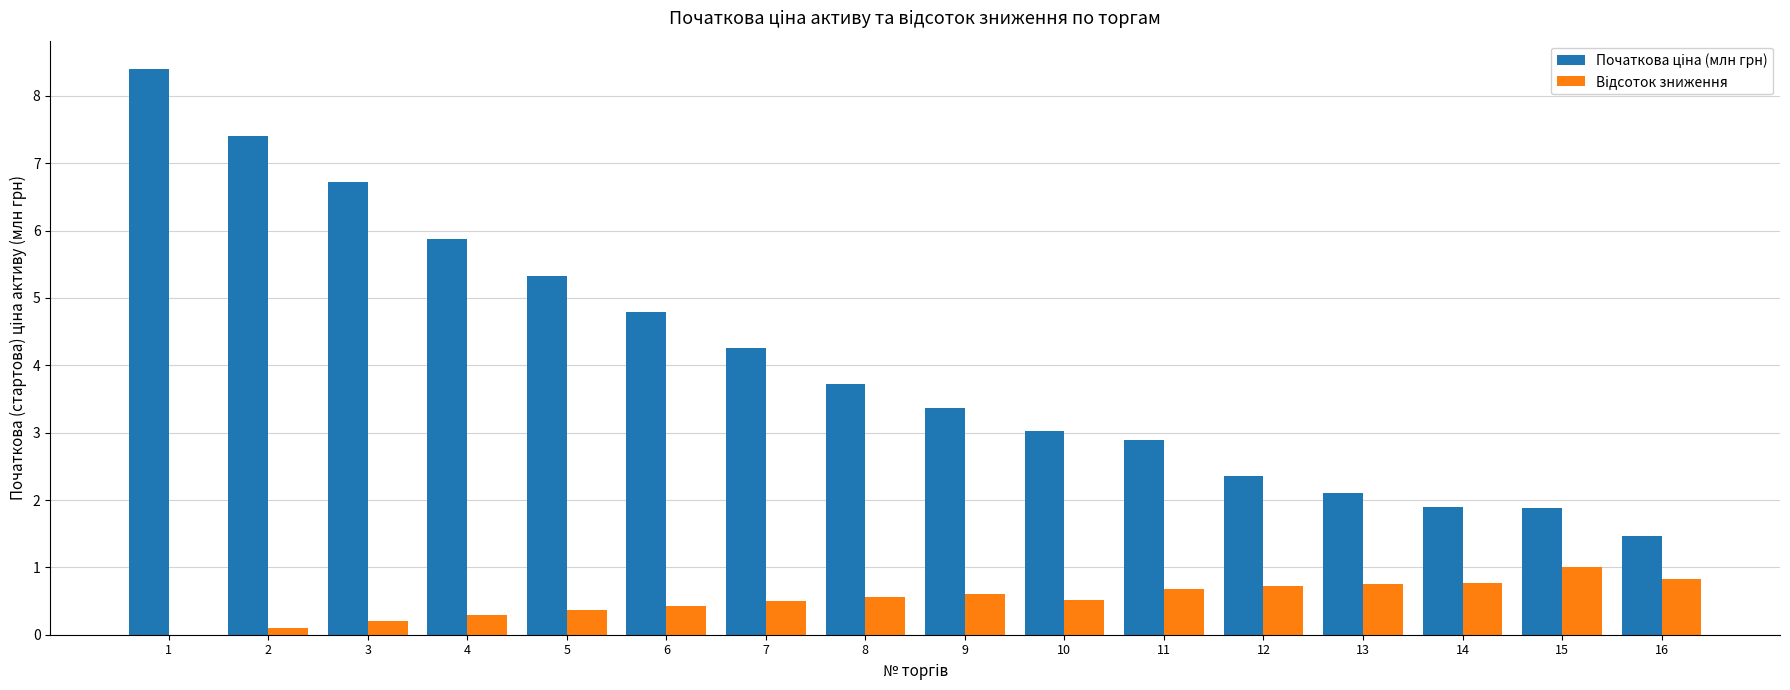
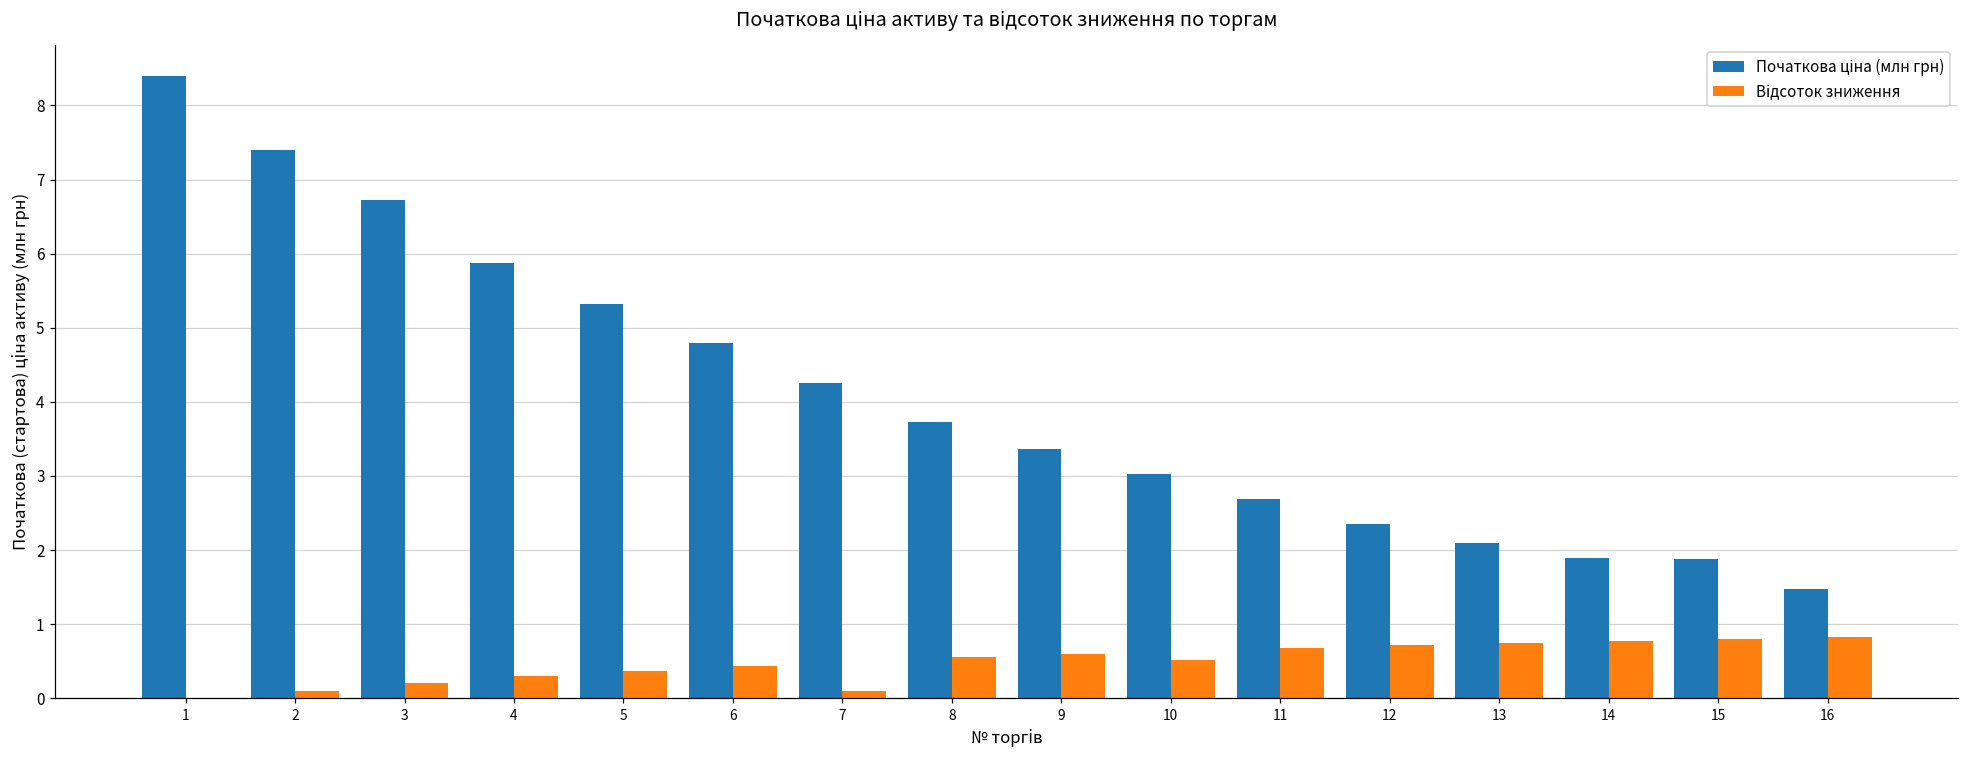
  {
    "Початкова ціна (млн грн)": {
      "1": 8.4,
      "2": 7.4,
      "3": 6.7,
      "4": 5.9,
      "5": 5.3,
      "6": 4.8,
      "7": 4.3,
      "8": 3.7,
      "9": 3.4,
      "10": 3.0,
-     "11": 2.9,
+     "11": 2.7,
      "12": 2.4,
      "13": 2.1,
      "14": 1.9,
      "15": 1.9,
      "16": 1.5
    },
    "Відсоток зниження": {
      "1": 0.0,
      "2": 0.1,
      "3": 0.2,
      "4": 0.3,
      "5": 0.4,
      "6": 0.4,
-     "7": 0.5,
+     "7": 0.1,
      "8": 0.6,
      "9": 0.6,
      "10": 0.5,
      "11": 0.7,
      "12": 0.7,
      "13": 0.8,
      "14": 0.8,
-     "15": 1.0,
+     "15": 0.8,
      "16": 0.8
    }
  }
